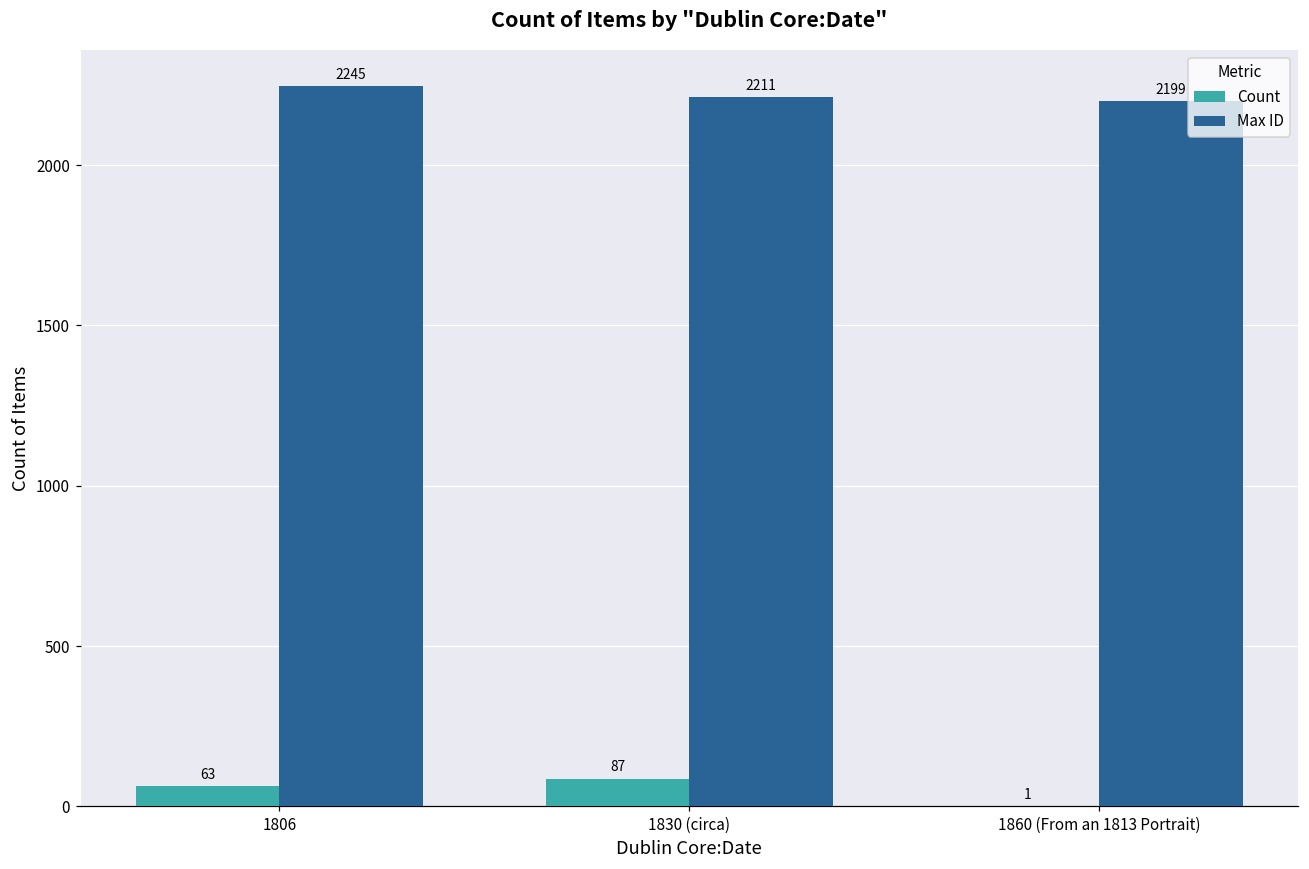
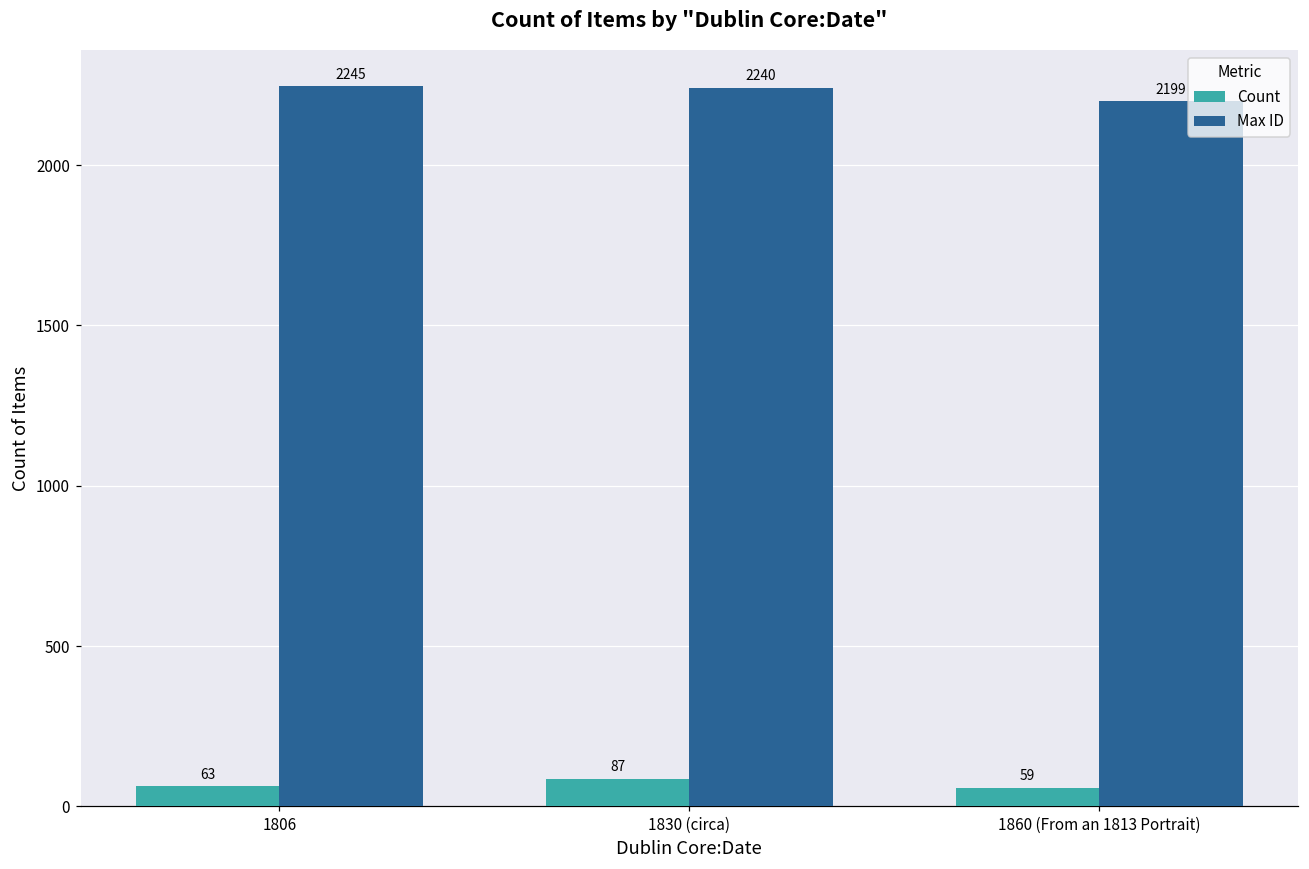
  {
    "Count": {
      "1806": 63,
      "1830 (circa)": 87,
-     "1860 (From an 1813 Portrait)": 1
+     "1860 (From an 1813 Portrait)": 59
    },
    "Max ID": {
      "1806": 2245,
-     "1830 (circa)": 2211,
+     "1830 (circa)": 2240,
      "1860 (From an 1813 Portrait)": 2199
    }
  }
